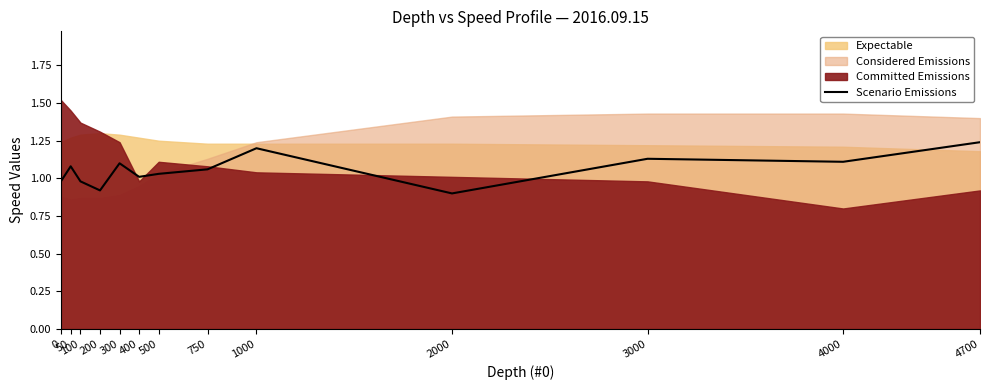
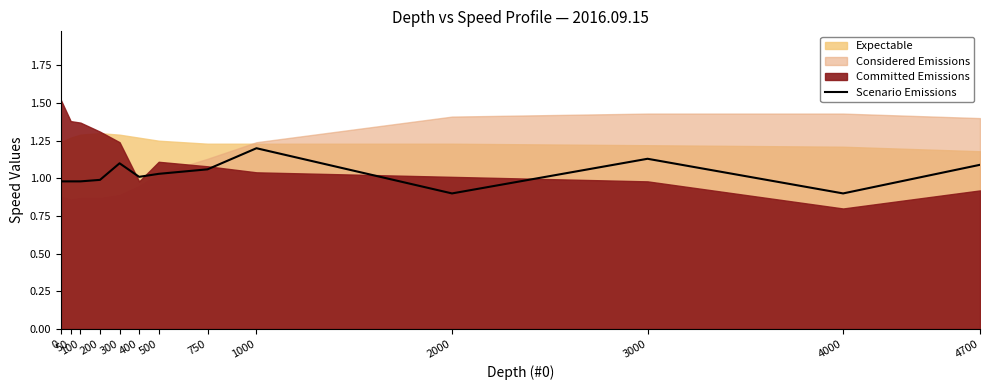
  {
    "Scenario Emissions": {
      "0": 0.98,
-     "50": 1.08,
+     "50": 0.98,
      "100": 0.98,
-     "200": 0.92,
+     "200": 0.99,
      "300": 1.10,
      "400": 1.01,
      "750": 1.06,
      "1000": 1.20,
      "2000": 0.90,
      "3000": 1.13,
-     "4000": 1.11,
-     "4700": 1.24
+     "4000": 0.90,
+     "4700": 1.09
    },
    "Committed Emissions": {
      "0": 1.52,
-     "50": 1.45,
+     "50": 1.38,
      "100": 1.37,
      "300": 1.24,
      "400": 0.98,
      "500": 1.11,
      "750": 1.08,
      "1000": 1.04,
      "2000": 1.01,
      "3000": 0.98,
      "4000": 0.80,
      "4700": 0.92
    }
  }
